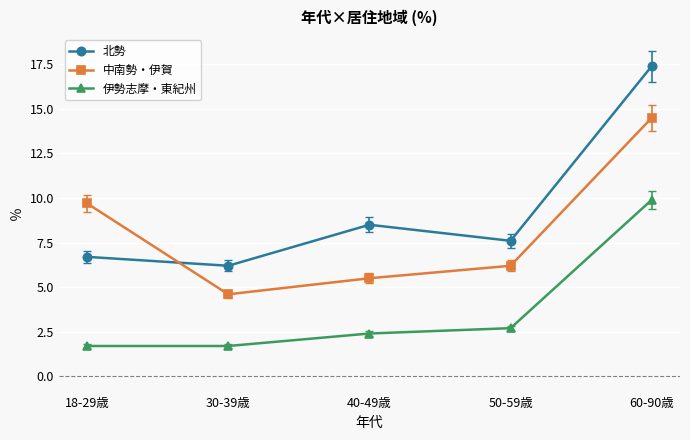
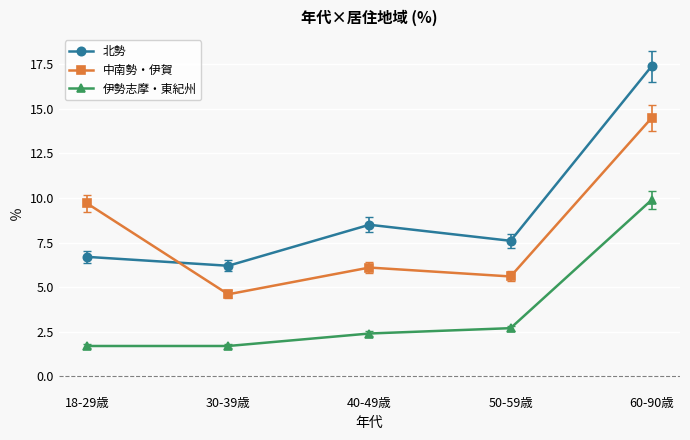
  {
    "中南勢・伊賀": {
      "18-29歳": 9.7,
      "30-39歳": 4.6,
-     "40-49歳": 5.5,
-     "50-59歳": 6.2,
+     "40-49歳": 6.1,
+     "50-59歳": 5.6,
      "60-90歳": 14.5
    },
    "伊勢志摩・東紀州": {
      "60-90歳": 9.9
    }
  }
